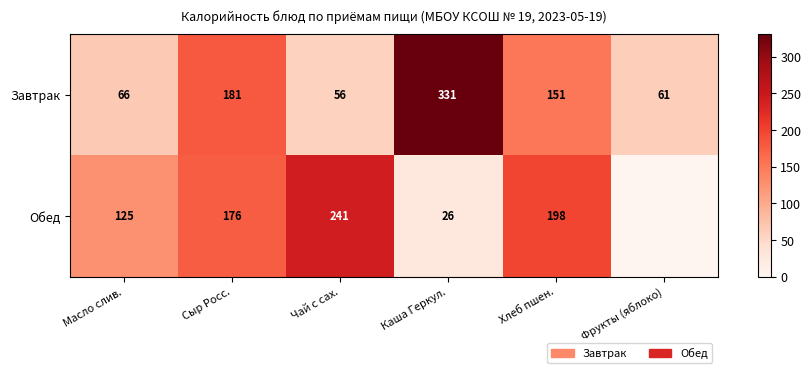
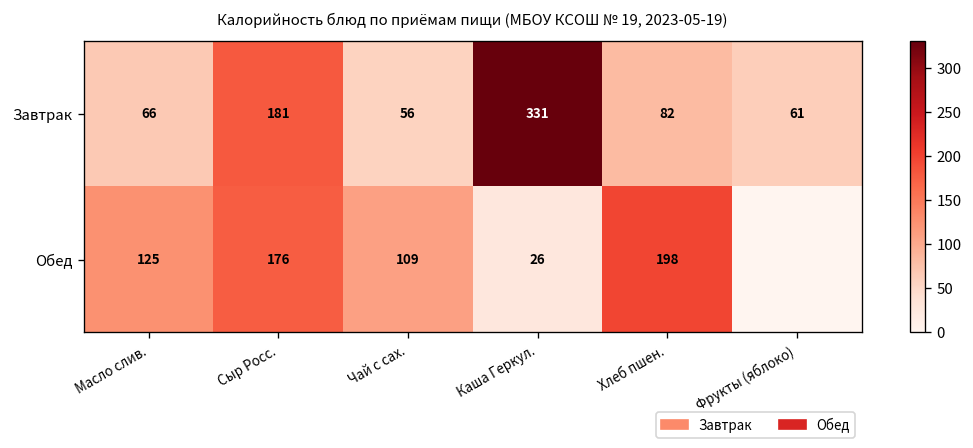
  {
    "Завтрак": {
      "Масло слив.": 66,
      "Сыр Росс.": 181,
      "Чай с сах.": 56,
      "Каша Геркул.": 331,
-     "Хлеб пшен.": 151,
+     "Хлеб пшен.": 82,
      "Фрукты (яблоко)": 61
    },
    "Обед": {
      "Масло слив.": 125,
      "Сыр Росс.": 176,
-     "Чай с сах.": 241,
+     "Чай с сах.": 109,
      "Каша Геркул.": 26,
      "Хлеб пшен.": 198
    }
  }
